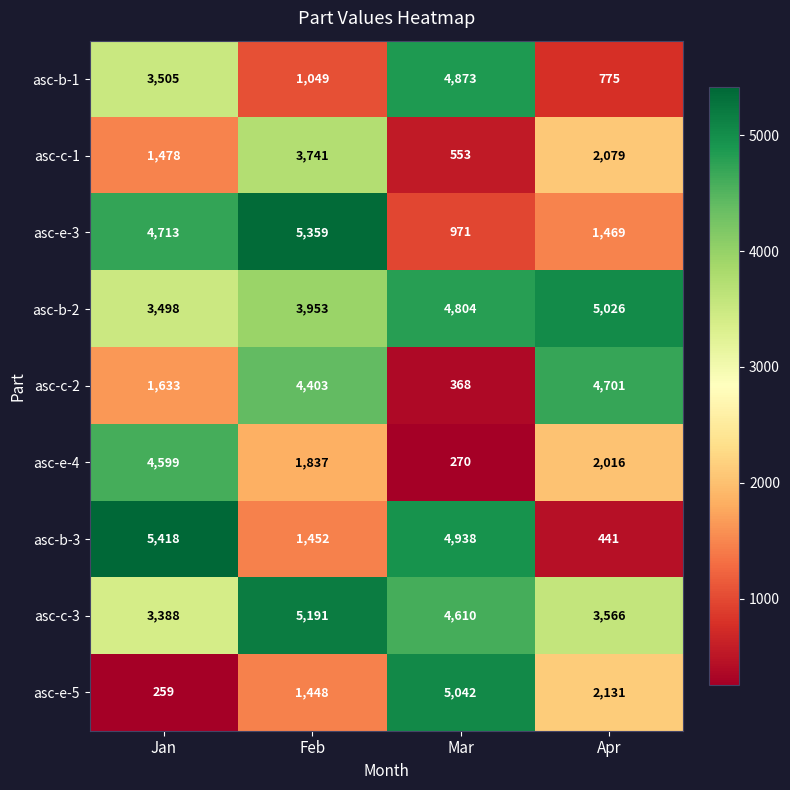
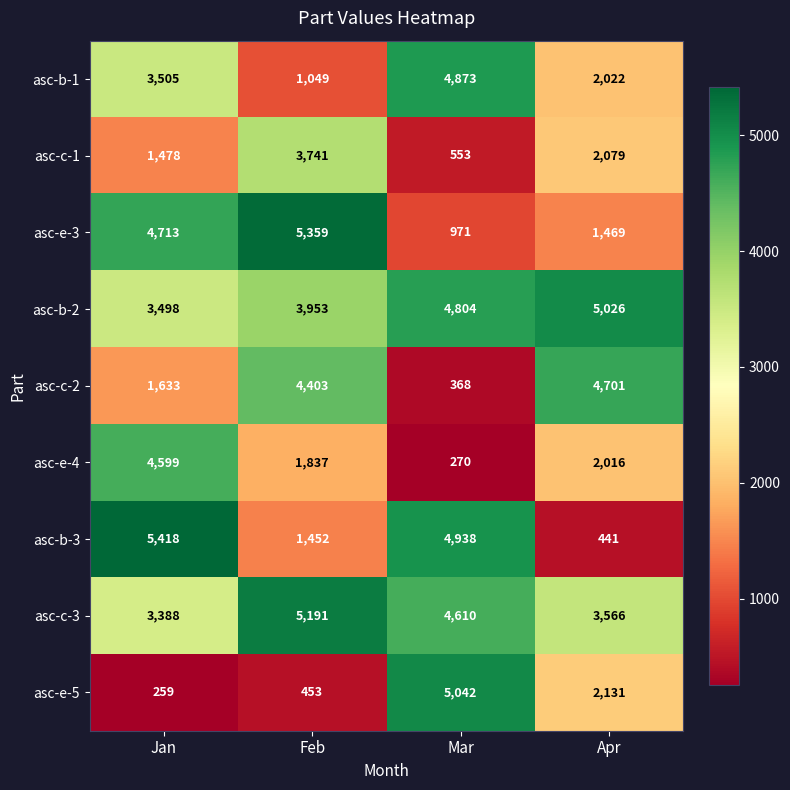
  {
    "asc-b-1": {
      "Jan": "3,505",
      "Feb": "1,049",
      "Mar": "4,873",
-     "Apr": "775"
+     "Apr": "2,022"
    },
    "asc-c-1": {
      "Jan": "1,478",
      "Feb": "3,741",
      "Mar": "553",
      "Apr": "2,079"
    },
    "asc-e-3": {
      "Jan": "4,713",
      "Feb": "5,359",
      "Mar": "971",
      "Apr": "1,469"
    },
    "asc-b-2": {
      "Jan": "3,498",
      "Feb": "3,953",
      "Mar": "4,804",
      "Apr": "5,026"
    },
    "asc-c-2": {
      "Jan": "1,633",
      "Feb": "4,403",
      "Mar": "368",
      "Apr": "4,701"
    },
    "asc-e-4": {
      "Jan": "4,599",
      "Feb": "1,837",
      "Mar": "270",
      "Apr": "2,016"
    },
    "asc-b-3": {
      "Jan": "5,418",
      "Feb": "1,452",
      "Mar": "4,938",
      "Apr": "441"
    },
    "asc-c-3": {
      "Jan": "3,388",
      "Feb": "5,191",
      "Mar": "4,610",
      "Apr": "3,566"
    },
    "asc-e-5": {
      "Jan": "259",
-     "Feb": "1,448",
+     "Feb": "453",
      "Mar": "5,042",
      "Apr": "2,131"
    }
  }
